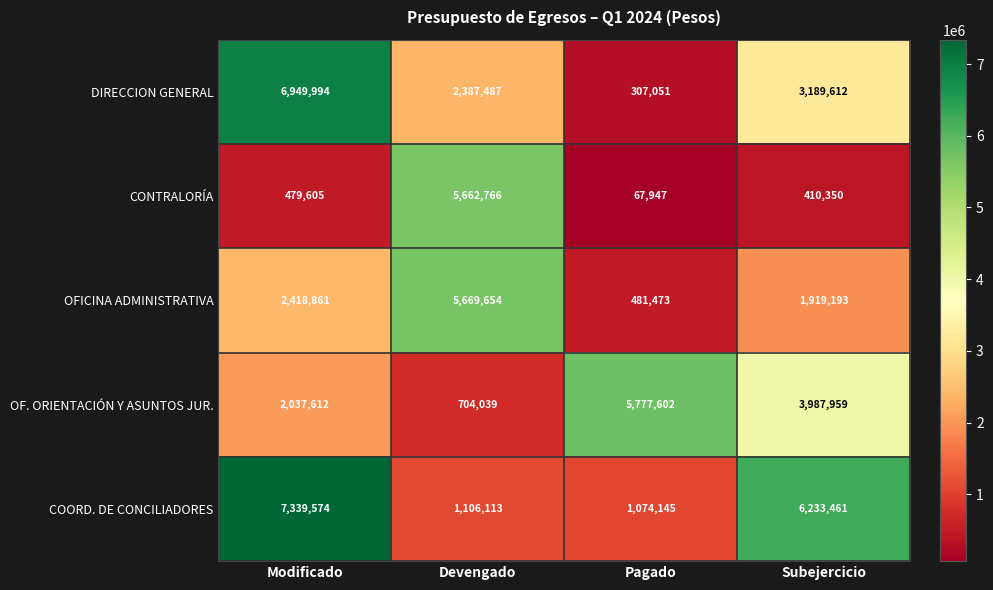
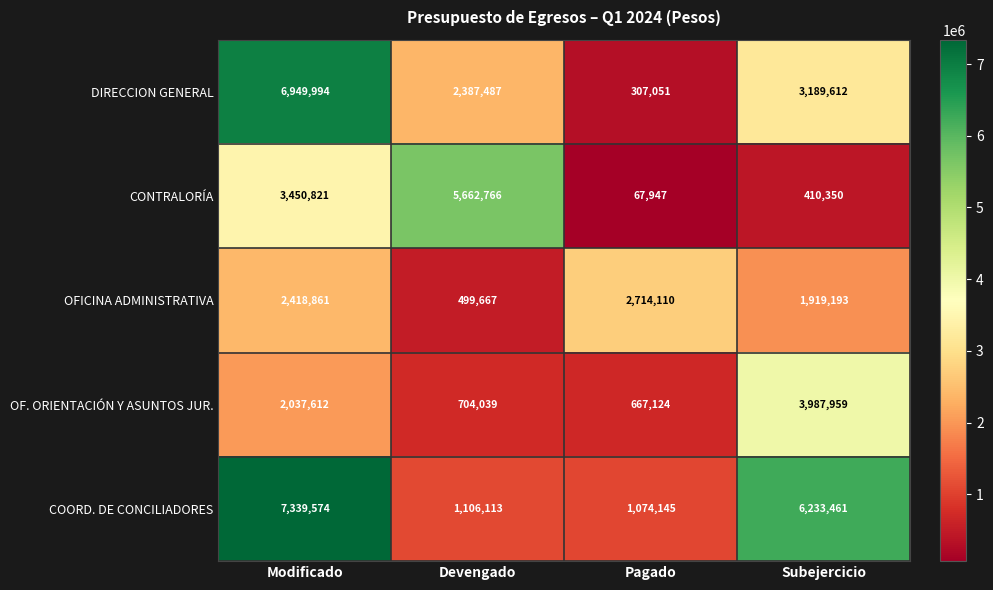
  {
    "DIRECCION GENERAL": {
      "Modificado": "6,949,994",
      "Devengado": "2,387,487",
      "Pagado": "307,051",
      "Subejercicio": "3,189,612"
    },
    "CONTRALORÍA": {
-     "Modificado": "479,605",
+     "Modificado": "3,450,821",
      "Devengado": "5,662,766",
      "Pagado": "67,947",
      "Subejercicio": "410,350"
    },
    "OFICINA ADMINISTRATIVA": {
      "Modificado": "2,418,861",
-     "Devengado": "5,669,654",
-     "Pagado": "481,473",
+     "Devengado": "499,667",
+     "Pagado": "2,714,110",
      "Subejercicio": "1,919,193"
    },
    "OF. ORIENTACIÓN Y ASUNTOS JUR.": {
      "Modificado": "2,037,612",
      "Devengado": "704,039",
-     "Pagado": "5,777,602",
+     "Pagado": "667,124",
      "Subejercicio": "3,987,959"
    },
    "COORD. DE CONCILIADORES": {
      "Modificado": "7,339,574",
      "Devengado": "1,106,113",
      "Pagado": "1,074,145",
      "Subejercicio": "6,233,461"
    }
  }
